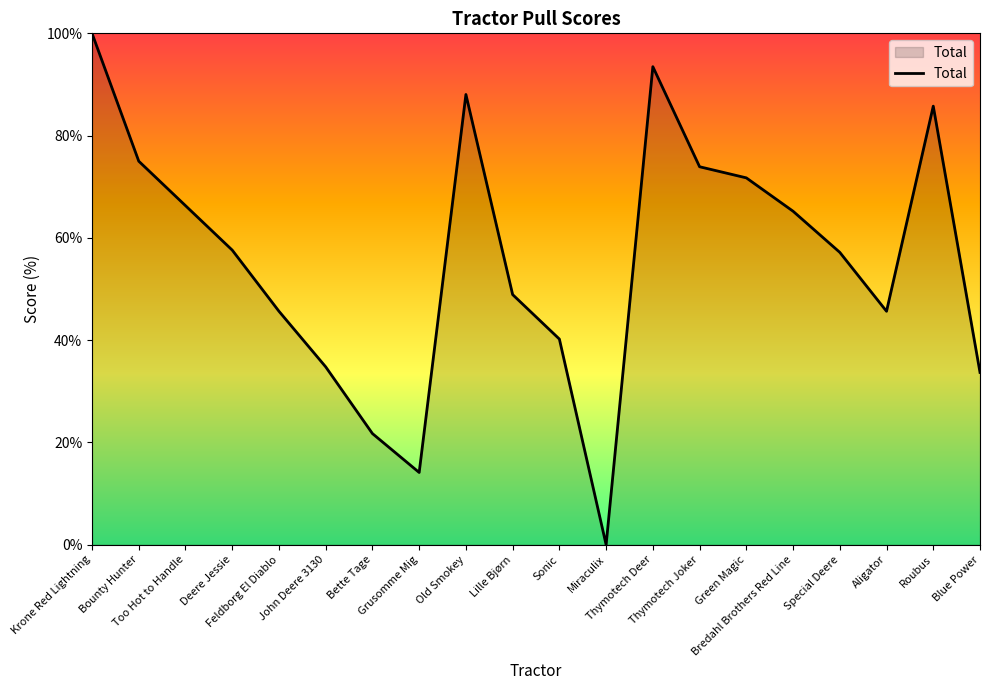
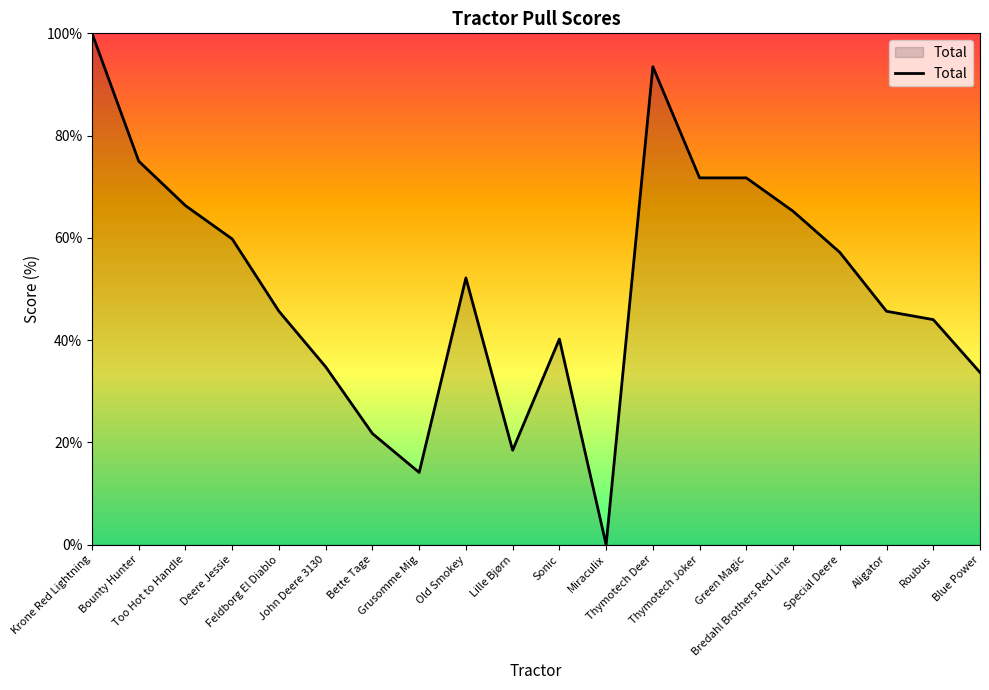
  {
    "Krone Red Lightning": "100%",
    "Bounty Hunter": "75%",
    "Too Hot to Handle": "66%",
-   "Deere Jessie": "58%",
+   "Deere Jessie": "60%",
    "Feldborg El Diablo": "46%",
    "John Deere 3130": "35%",
    "Bette Tage": "22%",
    "Grusomme Mig": "14%",
-   "Old Smokey": "88%",
-   "Lille Bjørn": "49%",
+   "Old Smokey": "52%",
+   "Lille Bjørn": "18%",
    "Sonic": "40%",
    "Miraculix": "0%",
    "Thymotech Deer": "93%",
-   "Thymotech Joker": "74%",
+   "Thymotech Joker": "72%",
    "Green Magic": "72%",
    "Bredahl Brothers Red Line": "65%",
    "Special Deere": "57%",
    "Aligator": "46%",
-   "Roubus": "86%",
+   "Roubus": "44%",
    "Blue Power": "34%"
  }
